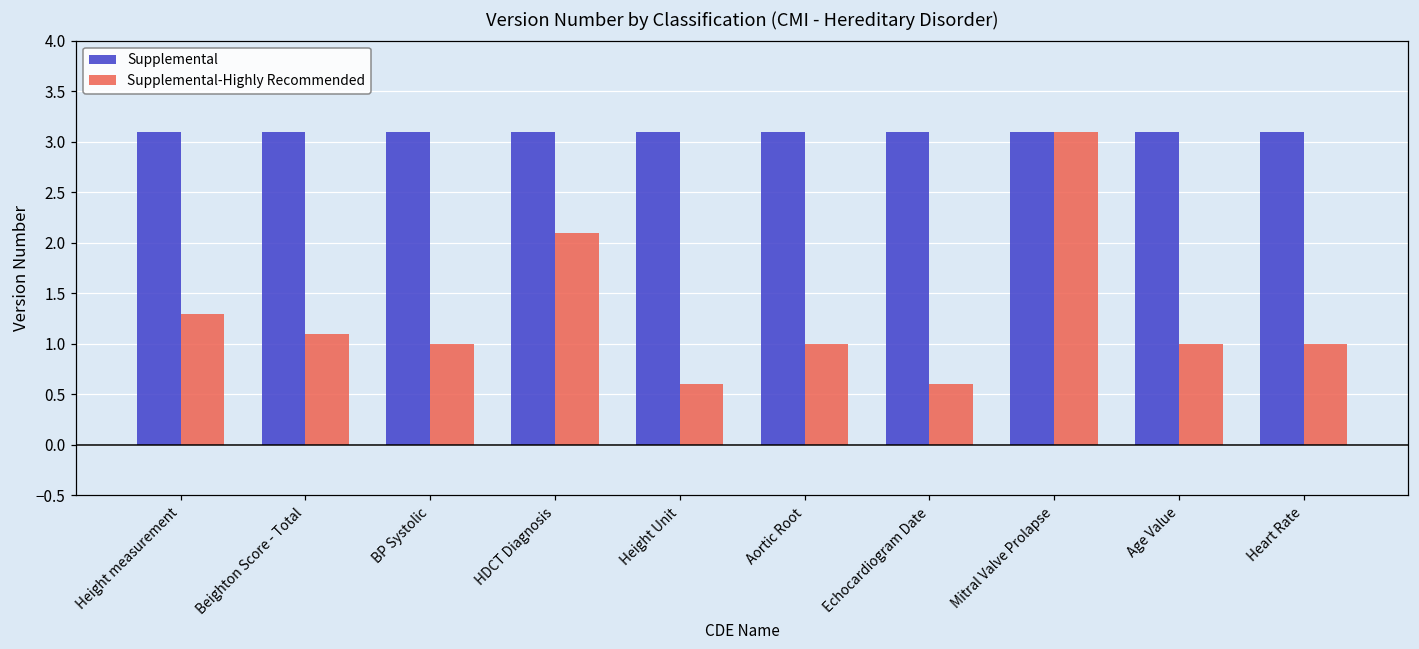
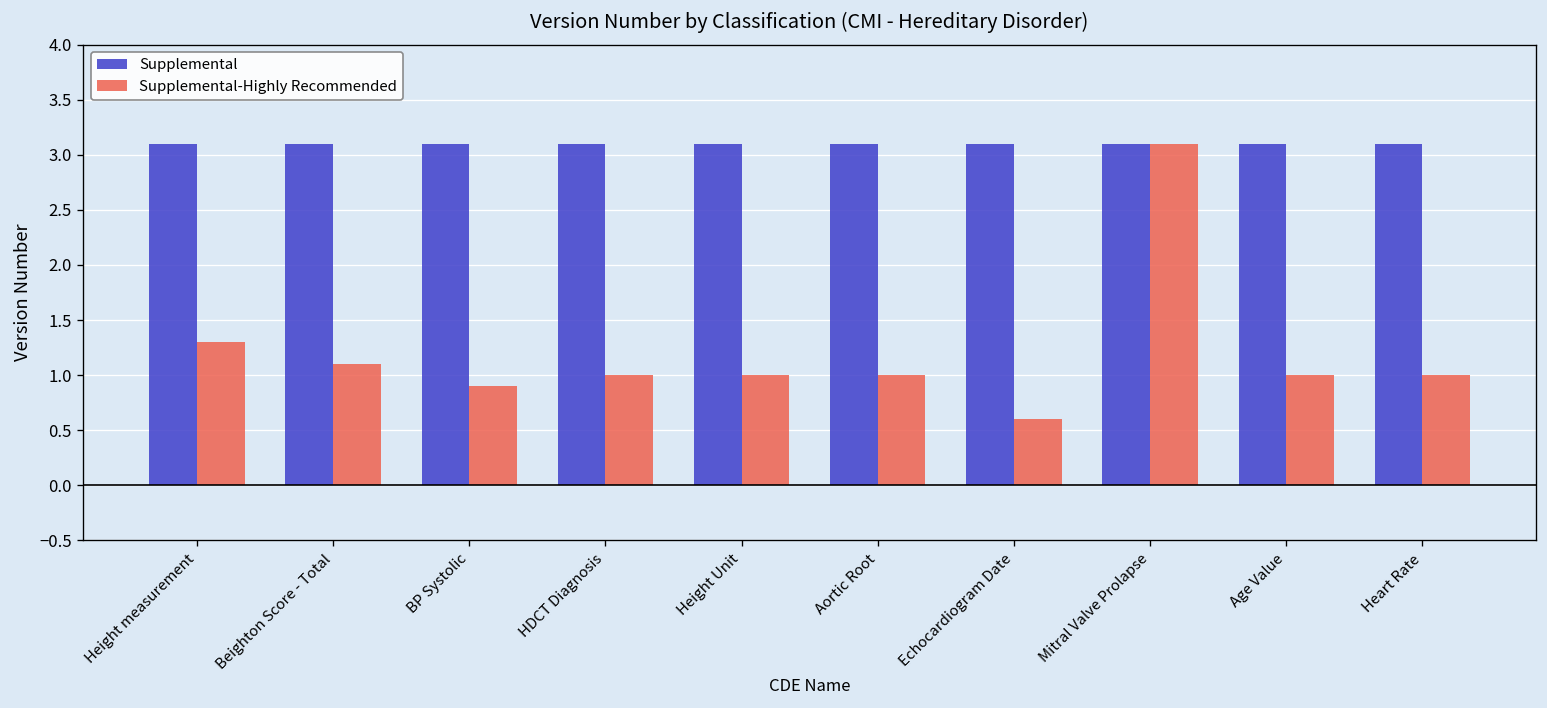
  {
    "Supplemental": {
      "Height measurement": 3.1,
      "Beighton Score - Total": 3.1,
      "BP Systolic": 3.1,
      "HDCT Diagnosis": 3.1,
      "Height Unit": 3.1,
      "Aortic Root": 3.1,
      "Echocardiogram Date": 3.1,
      "Mitral Valve Prolapse": 3.1,
      "Age Value": 3.1,
      "Heart Rate": 3.1
    },
    "Supplemental-Highly Recommended": {
      "Height measurement": 1.3,
      "Beighton Score - Total": 1.1,
-     "BP Systolic": 1.0,
-     "HDCT Diagnosis": 2.1,
-     "Height Unit": 0.6,
+     "BP Systolic": 0.9,
+     "HDCT Diagnosis": 1.0,
+     "Height Unit": 1.0,
      "Aortic Root": 1.0,
      "Echocardiogram Date": 0.6,
      "Mitral Valve Prolapse": 3.1,
      "Age Value": 1.0,
      "Heart Rate": 1.0
    }
  }
